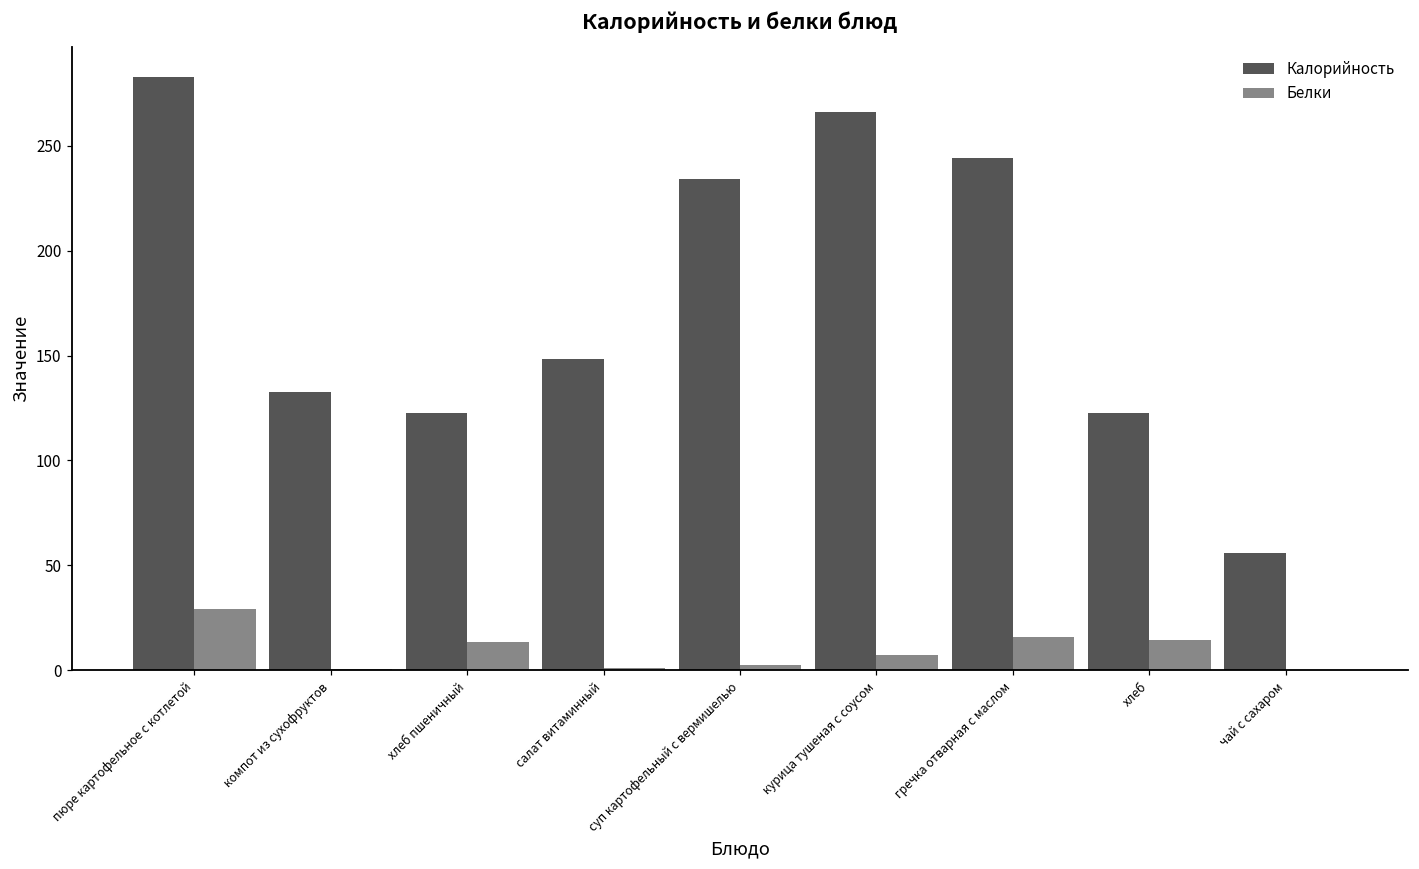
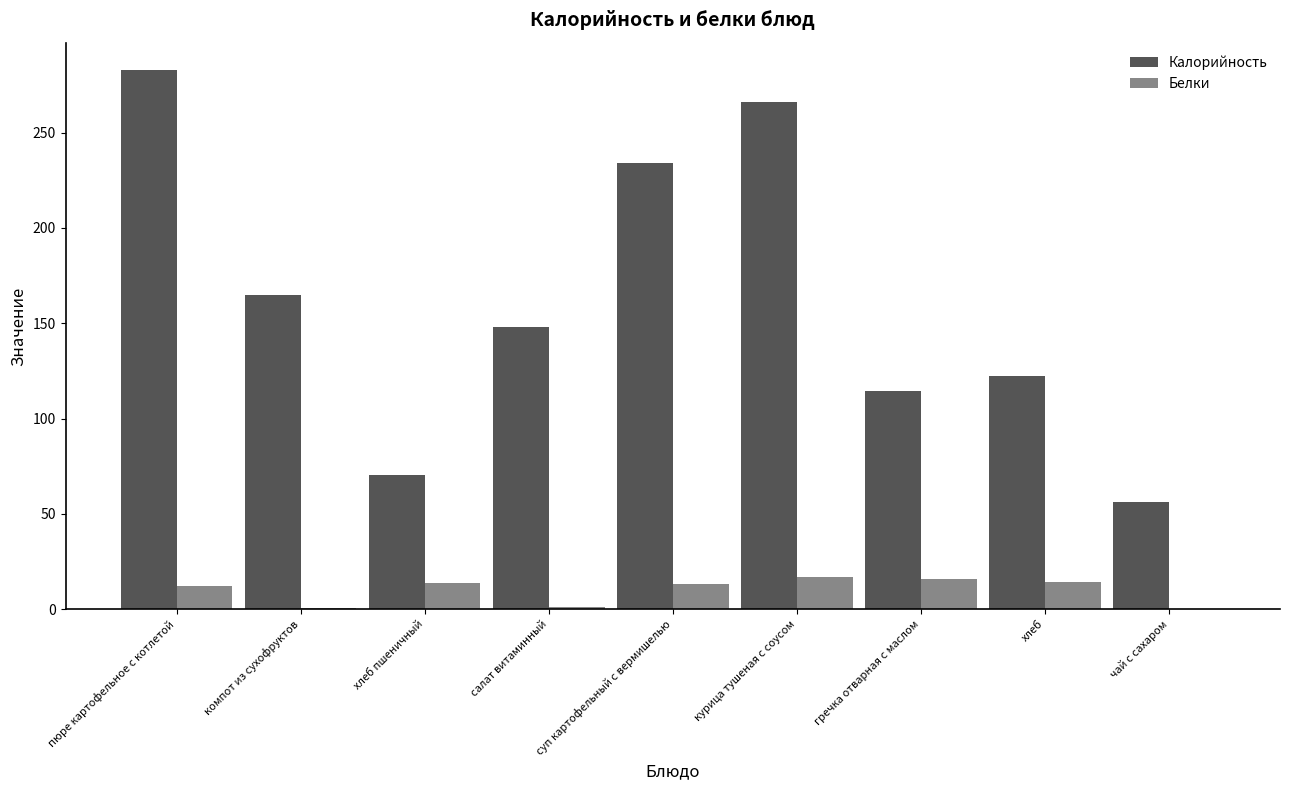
  {
    "Калорийность": {
      "пюре картофельное с котлетой": 283,
-     "компот из сухофруктов": 133,
-     "хлеб пшеничный": 123,
+     "компот из сухофруктов": 165,
+     "хлеб пшеничный": 70,
      "салат витаминный": 148,
      "суп картофельный с вермишелью": 234,
      "курица тушеная с соусом": 266,
-     "гречка отварная с маслом": 244,
+     "гречка отварная с маслом": 114,
      "хлеб": 123,
      "чай с сахаром": 56
    },
    "Белки": {
-     "пюре картофельное с котлетой": 29,
+     "пюре картофельное с котлетой": 12,
      "хлеб пшеничный": 14,
-     "суп картофельный с вермишелью": 3,
-     "курица тушеная с соусом": 7,
+     "суп картофельный с вермишелью": 13,
+     "курица тушеная с соусом": 17,
      "гречка отварная с маслом": 16,
      "хлеб": 14
    }
  }
